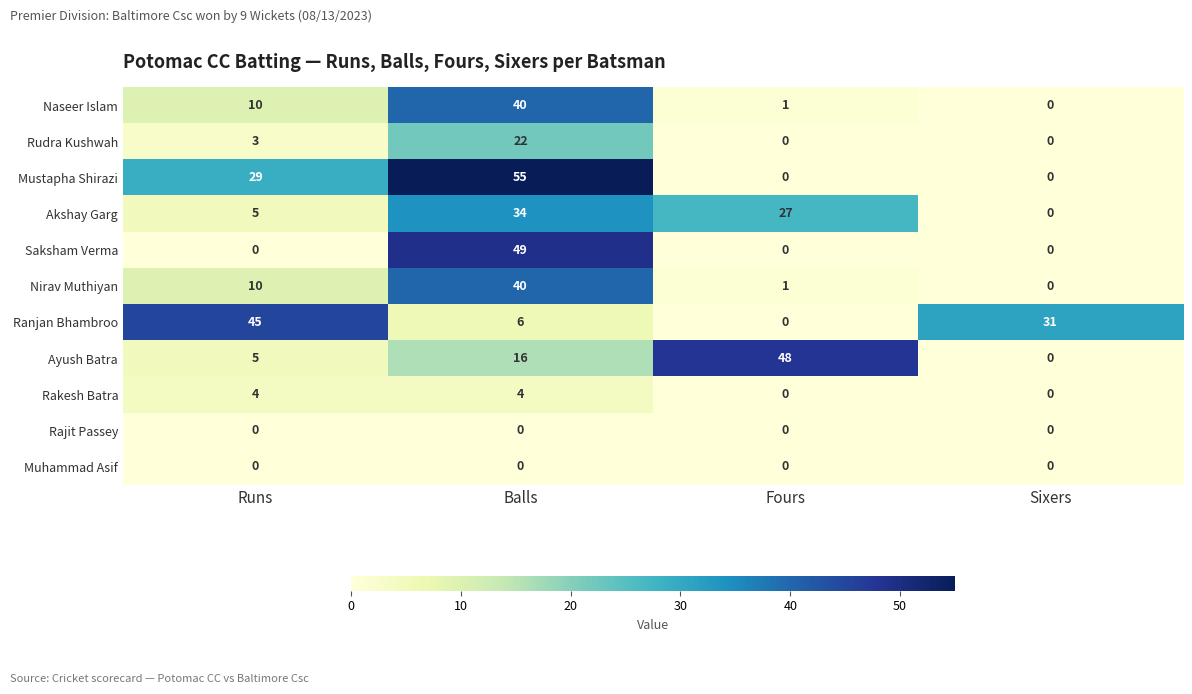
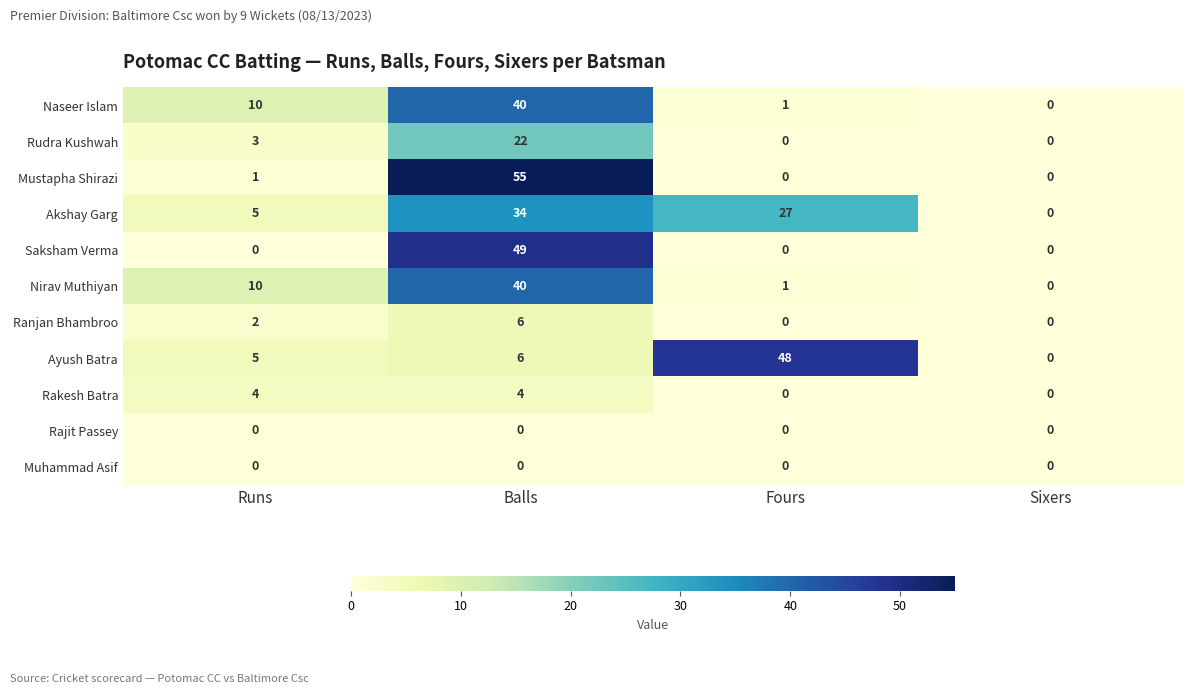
  {
    "Naseer Islam": {
      "Runs": 10,
      "Balls": 40,
      "Fours": 1,
      "Sixers": 0
    },
    "Rudra Kushwah": {
      "Runs": 3,
      "Balls": 22,
      "Fours": 0,
      "Sixers": 0
    },
    "Mustapha Shirazi": {
-     "Runs": 29,
+     "Runs": 1,
      "Balls": 55,
      "Fours": 0,
      "Sixers": 0
    },
    "Akshay Garg": {
      "Runs": 5,
      "Balls": 34,
      "Fours": 27,
      "Sixers": 0
    },
    "Saksham Verma": {
      "Runs": 0,
      "Balls": 49,
      "Fours": 0,
      "Sixers": 0
    },
    "Nirav Muthiyan": {
      "Runs": 10,
      "Balls": 40,
      "Fours": 1,
      "Sixers": 0
    },
    "Ranjan Bhambroo": {
-     "Runs": 45,
+     "Runs": 2,
      "Balls": 6,
      "Fours": 0,
-     "Sixers": 31
+     "Sixers": 0
    },
    "Ayush Batra": {
      "Runs": 5,
-     "Balls": 16,
+     "Balls": 6,
      "Fours": 48,
      "Sixers": 0
    },
    "Rakesh Batra": {
      "Runs": 4,
      "Balls": 4,
      "Fours": 0,
      "Sixers": 0
    },
    "Rajit Passey": {
      "Runs": 0,
      "Balls": 0,
      "Fours": 0,
      "Sixers": 0
    },
    "Muhammad Asif": {
      "Runs": 0,
      "Balls": 0,
      "Fours": 0,
      "Sixers": 0
    }
  }
